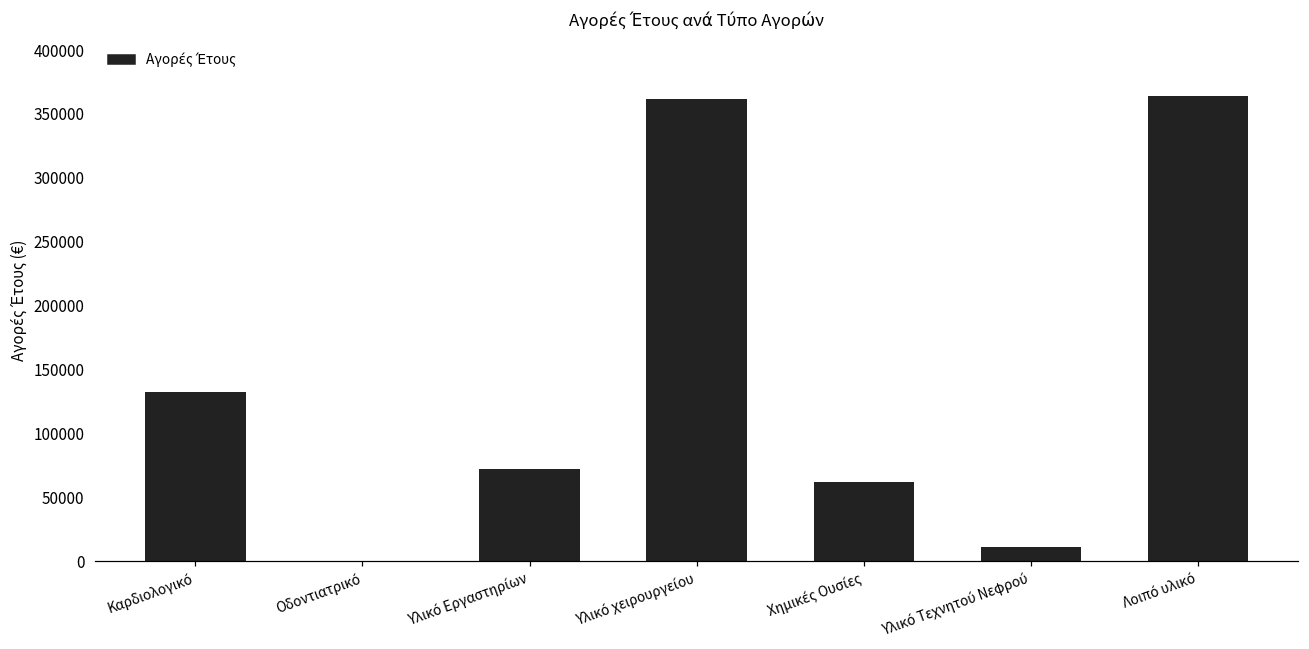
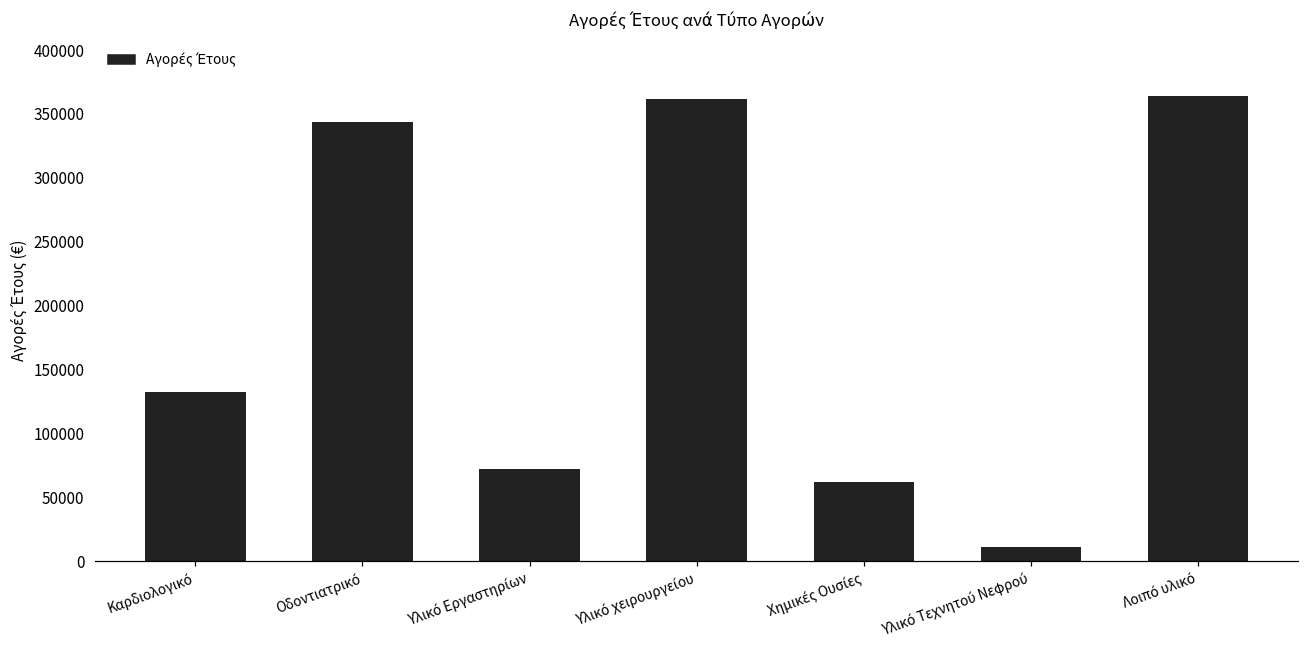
  {
    "Καρδιολογικό": 133000,
-   "Οδοντιατρικό": 0,
+   "Οδοντιατρικό": 343000,
    "Υλικό Εργαστηρίων": 72000,
    "Υλικό χειρουργείου": 362000,
    "Χημικές Ουσίες": 62000,
    "Υλικό Τεχνητού Νεφρού": 11000,
    "Λοιπό υλικό": 364000
  }
